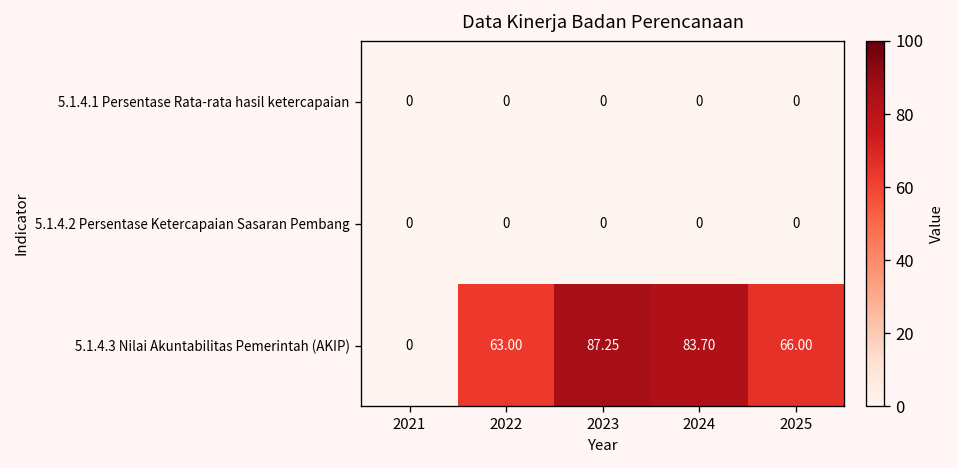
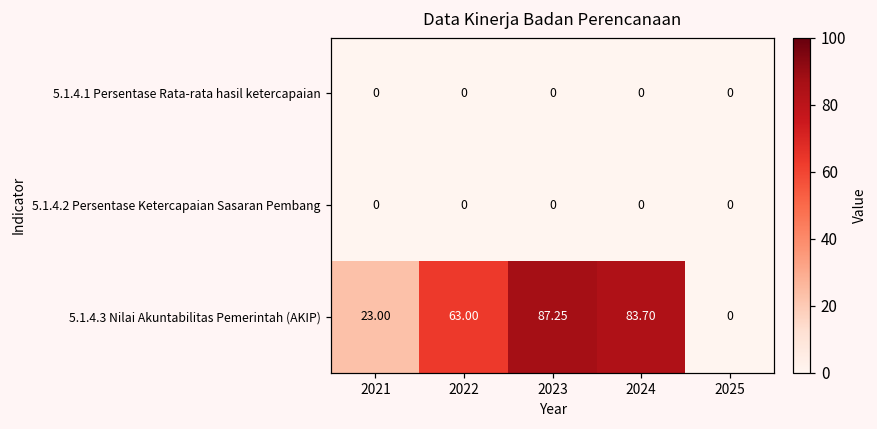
  {
    "5.1.4.1 Persentase Rata-rata hasil ketercapaian": {
      "2021": 0,
      "2022": 0,
      "2023": 0,
      "2024": 0,
      "2025": 0
    },
    "5.1.4.2 Persentase Ketercapaian Sasaran Pembang": {
      "2021": 0,
      "2022": 0,
      "2023": 0,
      "2024": 0,
      "2025": 0
    },
    "5.1.4.3 Nilai Akuntabilitas Pemerintah (AKIP)": {
-     "2021": 0,
+     "2021": 23.00,
      "2022": 63.00,
      "2023": 87.25,
      "2024": 83.70,
-     "2025": 66.00
+     "2025": 0
    }
  }
